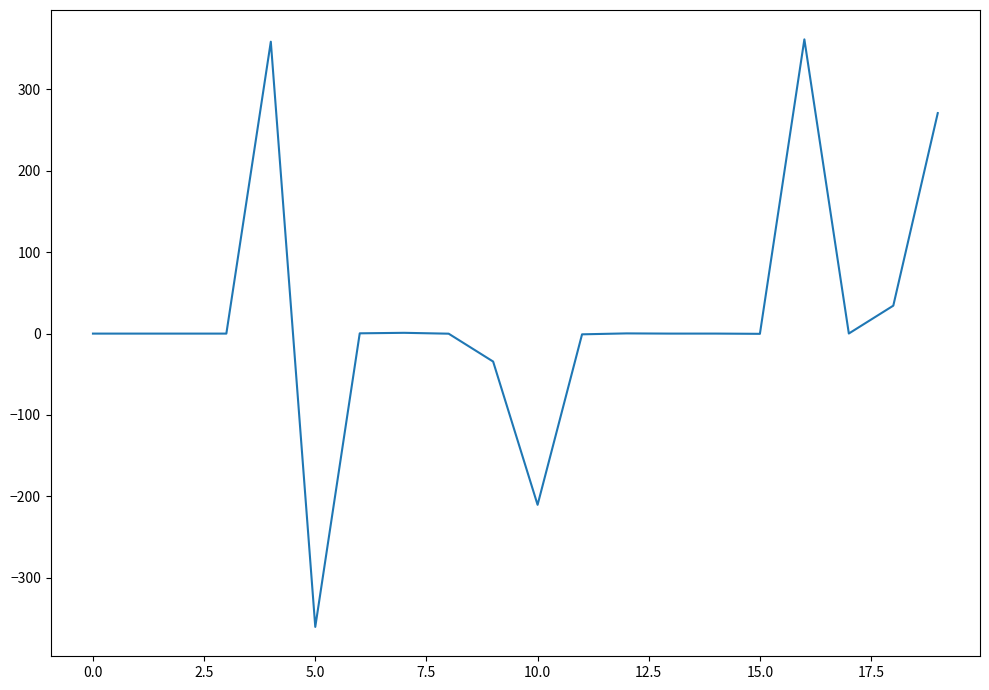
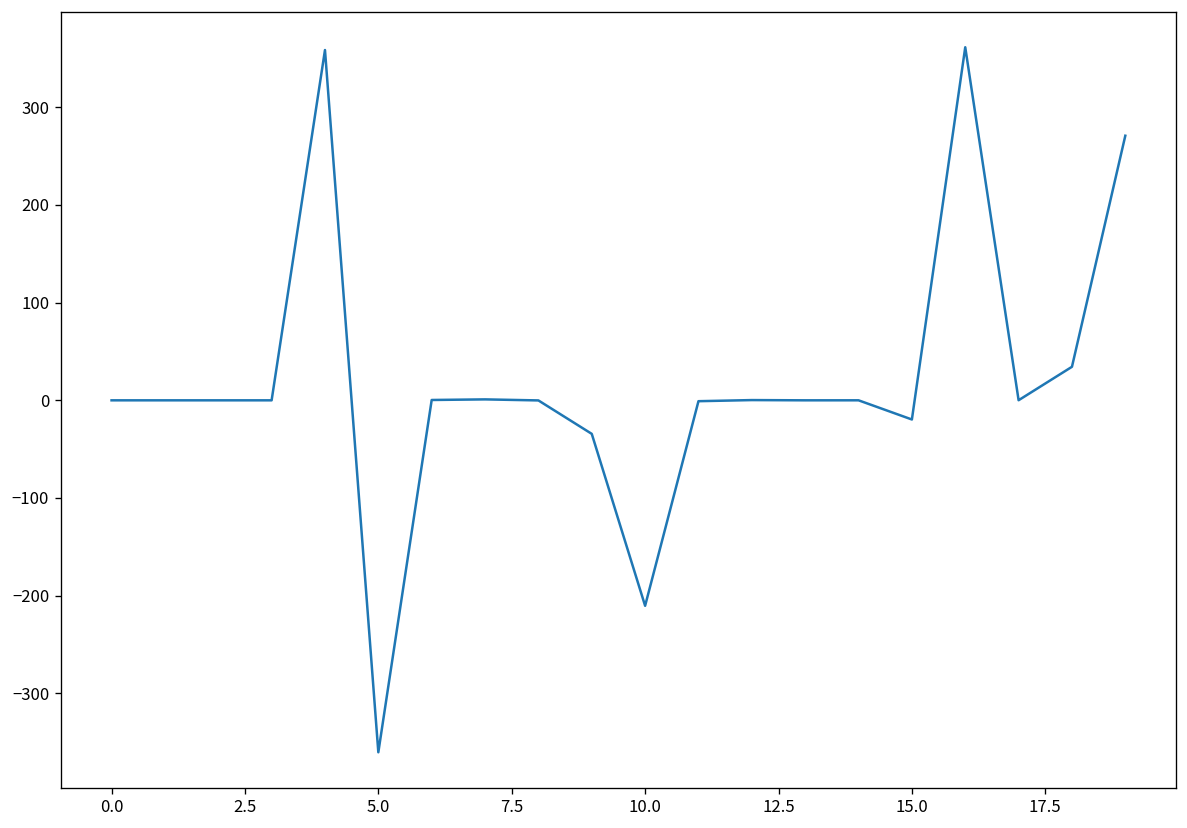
  {
    "0.0": 0,
    "5.0": -360,
    "10.0": -210,
-   "15.0": 0
+   "15.0": -20
  }
